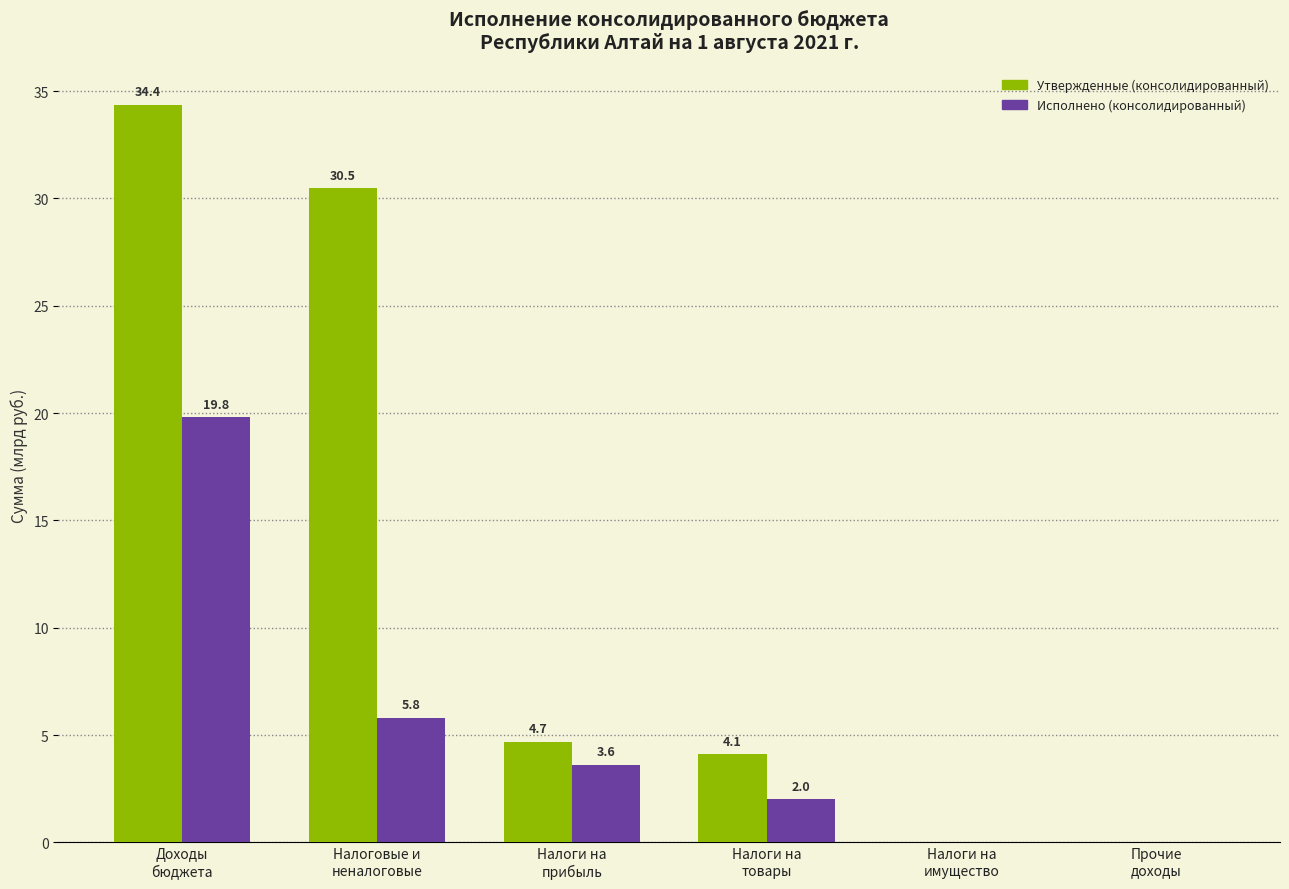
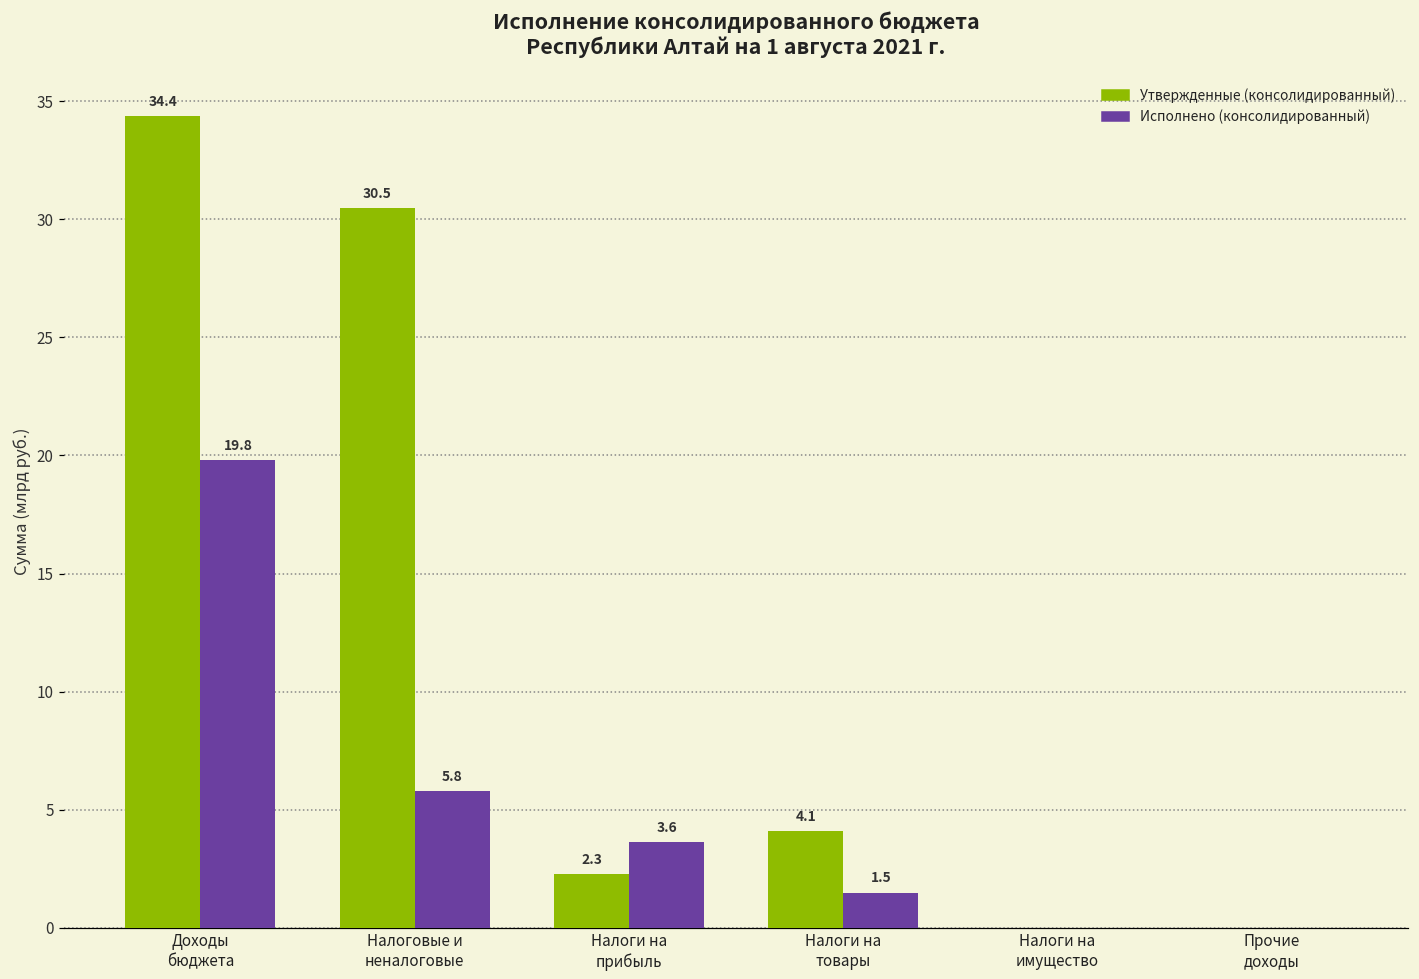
  {
    "Утвержденные (консолидированный)": {
      "Доходы бюджета": 34.4,
      "Налоговые и неналоговые": 30.5,
-     "Налоги на прибыль": 4.7,
+     "Налоги на прибыль": 2.3,
      "Налоги на товары": 4.1
    },
    "Исполнено (консолидированный)": {
      "Доходы бюджета": 19.8,
      "Налоговые и неналоговые": 5.8,
      "Налоги на прибыль": 3.6,
-     "Налоги на товары": 2.0
+     "Налоги на товары": 1.5
    }
  }
